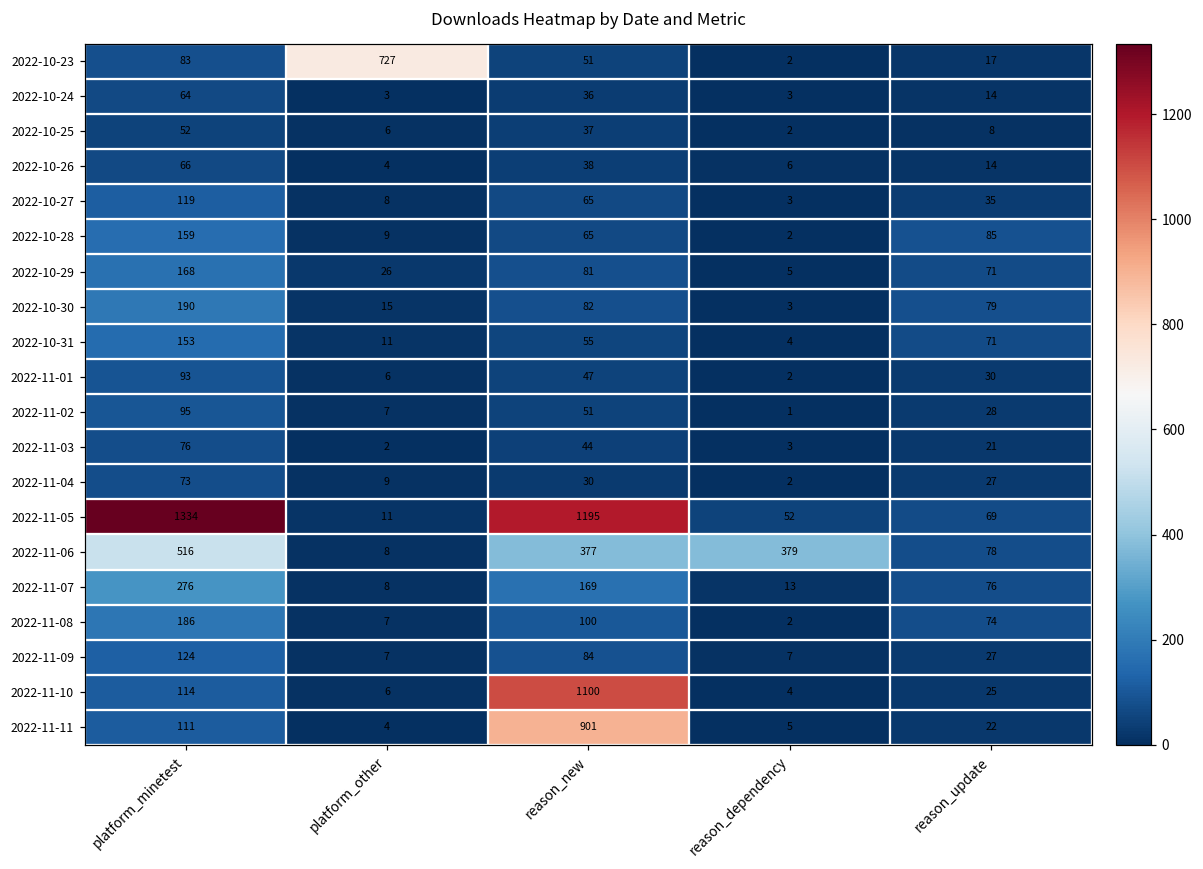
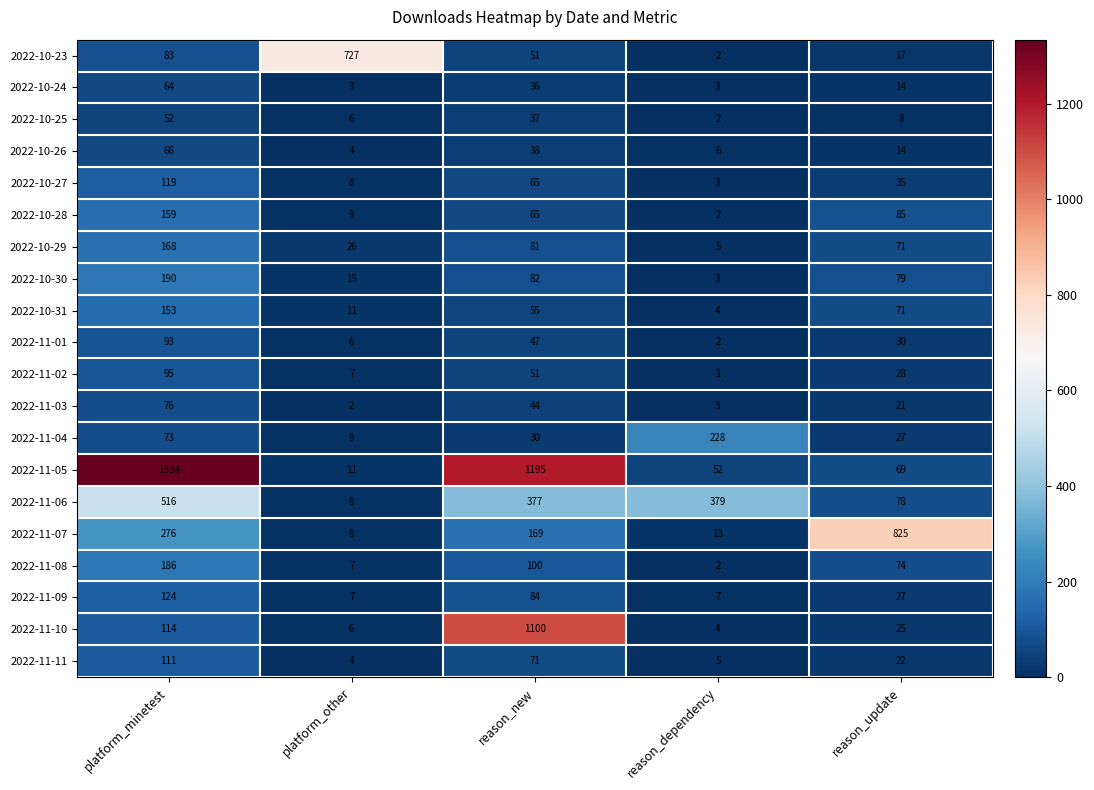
  {
    "2022-10-23": {
      "platform_minetest": 83,
      "platform_other": 727,
      "reason_new": 51,
      "reason_dependency": 2,
      "reason_update": 17
    },
    "2022-10-24": {
      "platform_minetest": 64,
      "platform_other": 3,
      "reason_new": 36,
      "reason_dependency": 3,
      "reason_update": 14
    },
    "2022-10-25": {
      "platform_minetest": 52,
      "platform_other": 6,
      "reason_new": 37,
      "reason_dependency": 2,
      "reason_update": 8
    },
    "2022-10-26": {
      "platform_minetest": 66,
      "platform_other": 4,
      "reason_new": 38,
      "reason_dependency": 6,
      "reason_update": 14
    },
    "2022-10-27": {
      "platform_minetest": 119,
      "platform_other": 8,
      "reason_new": 65,
      "reason_dependency": 3,
      "reason_update": 35
    },
    "2022-10-28": {
      "platform_minetest": 159,
      "platform_other": 9,
      "reason_new": 65,
      "reason_dependency": 2,
      "reason_update": 85
    },
    "2022-10-29": {
      "platform_minetest": 168,
      "platform_other": 26,
      "reason_new": 81,
      "reason_dependency": 5,
      "reason_update": 71
    },
    "2022-10-30": {
      "platform_minetest": 190,
      "platform_other": 15,
      "reason_new": 82,
      "reason_dependency": 3,
      "reason_update": 79
    },
    "2022-10-31": {
      "platform_minetest": 153,
      "platform_other": 11,
      "reason_new": 55,
      "reason_dependency": 4,
      "reason_update": 71
    },
    "2022-11-01": {
      "platform_minetest": 93,
      "platform_other": 6,
      "reason_new": 47,
      "reason_dependency": 2,
      "reason_update": 30
    },
    "2022-11-02": {
      "platform_minetest": 95,
      "platform_other": 7,
      "reason_new": 51,
      "reason_dependency": 1,
      "reason_update": 28
    },
    "2022-11-03": {
      "platform_minetest": 76,
      "platform_other": 2,
      "reason_new": 44,
      "reason_dependency": 3,
      "reason_update": 21
    },
    "2022-11-04": {
      "platform_minetest": 73,
      "platform_other": 9,
      "reason_new": 30,
-     "reason_dependency": 2,
+     "reason_dependency": 228,
      "reason_update": 27
    },
    "2022-11-05": {
      "platform_minetest": 1334,
      "platform_other": 11,
      "reason_new": 1195,
      "reason_dependency": 52,
      "reason_update": 69
    },
    "2022-11-06": {
      "platform_minetest": 516,
      "platform_other": 8,
      "reason_new": 377,
      "reason_dependency": 379,
      "reason_update": 78
    },
    "2022-11-07": {
      "platform_minetest": 276,
      "platform_other": 8,
      "reason_new": 169,
      "reason_dependency": 13,
-     "reason_update": 76
+     "reason_update": 825
    },
    "2022-11-08": {
      "platform_minetest": 186,
      "platform_other": 7,
      "reason_new": 100,
      "reason_dependency": 2,
      "reason_update": 74
    },
    "2022-11-09": {
      "platform_minetest": 124,
      "platform_other": 7,
      "reason_new": 84,
      "reason_dependency": 7,
      "reason_update": 27
    },
    "2022-11-10": {
      "platform_minetest": 114,
      "platform_other": 6,
      "reason_new": 1100,
      "reason_dependency": 4,
      "reason_update": 25
    },
    "2022-11-11": {
      "platform_minetest": 111,
      "platform_other": 4,
-     "reason_new": 901,
+     "reason_new": 71,
      "reason_dependency": 5,
      "reason_update": 22
    }
  }
